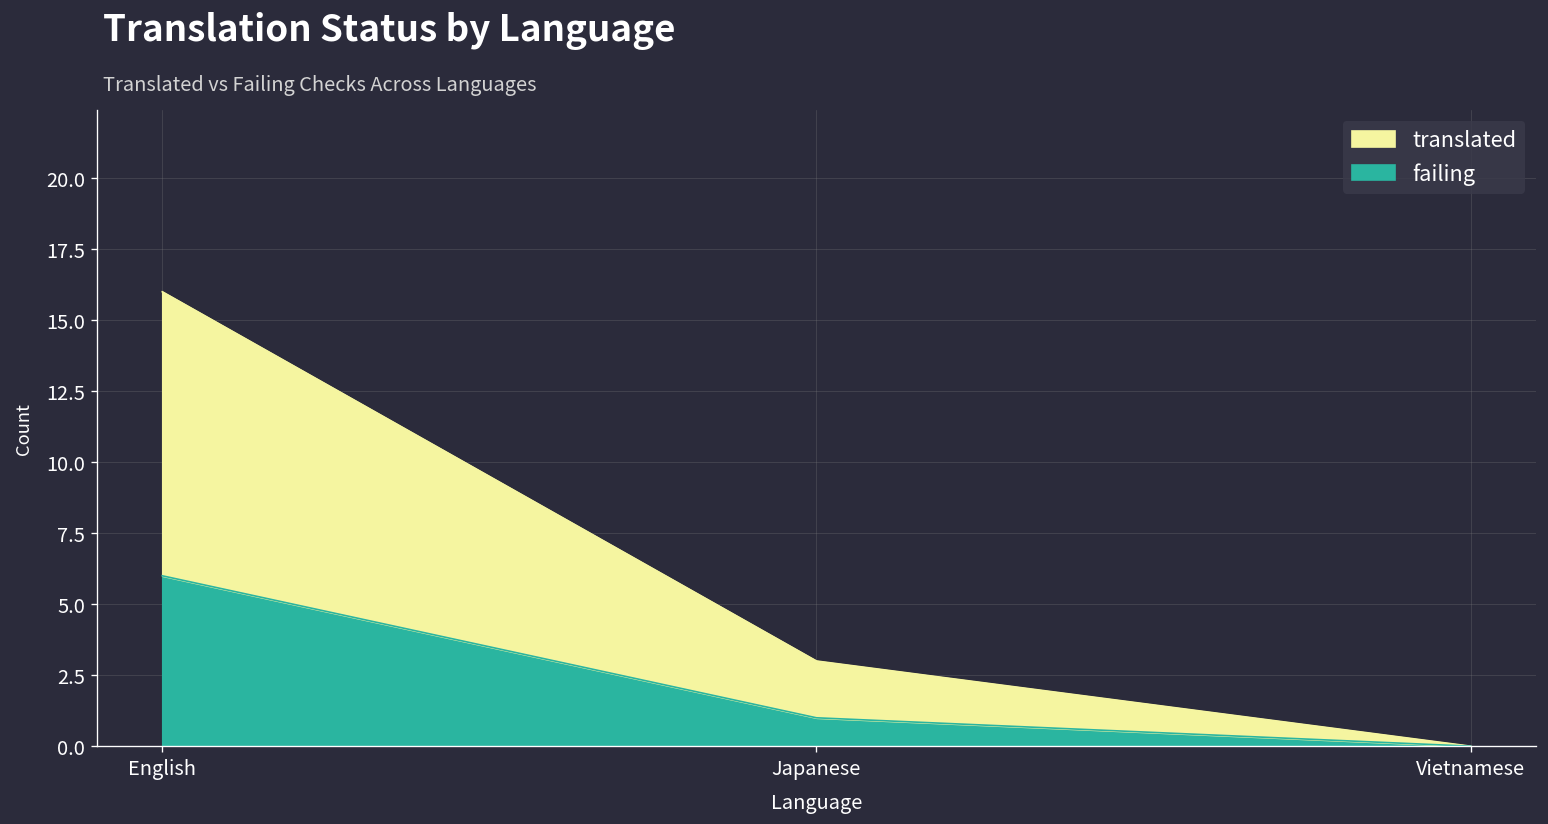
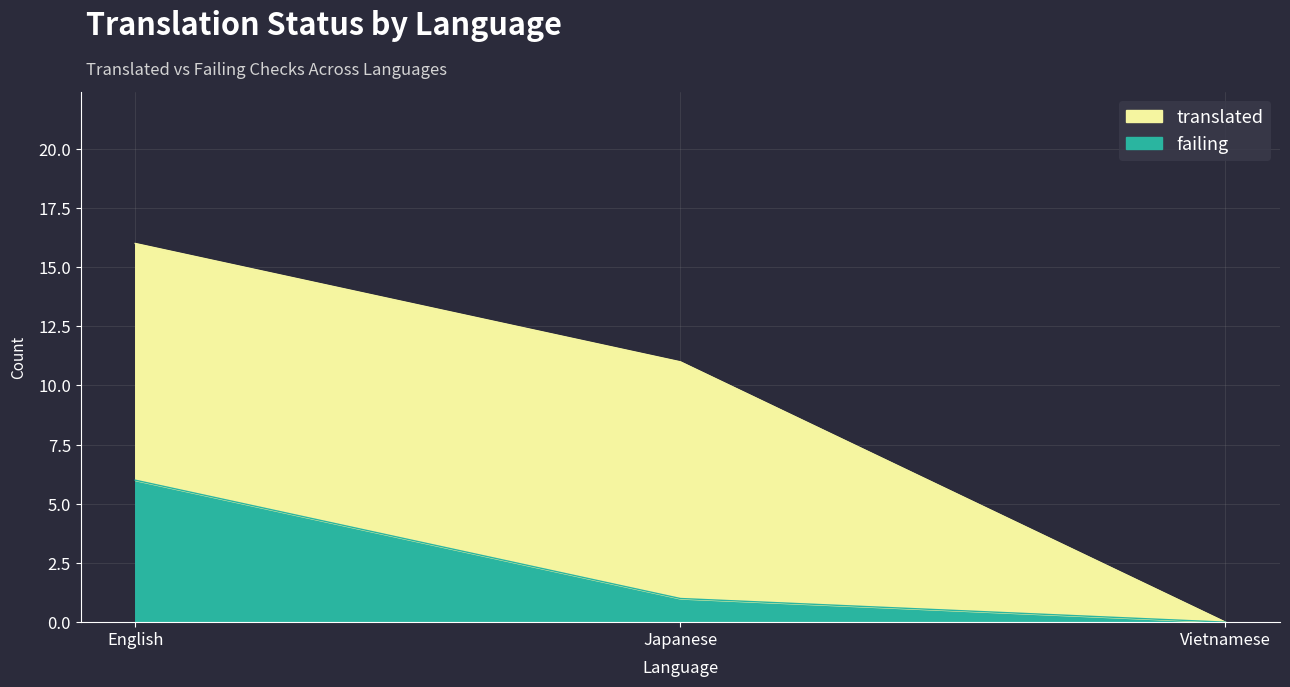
  {
    "translated": {
      "English": 10,
-     "Japanese": 2
+     "Japanese": 10
    },
    "failing": {
      "English": 6,
      "Japanese": 1
    }
  }
